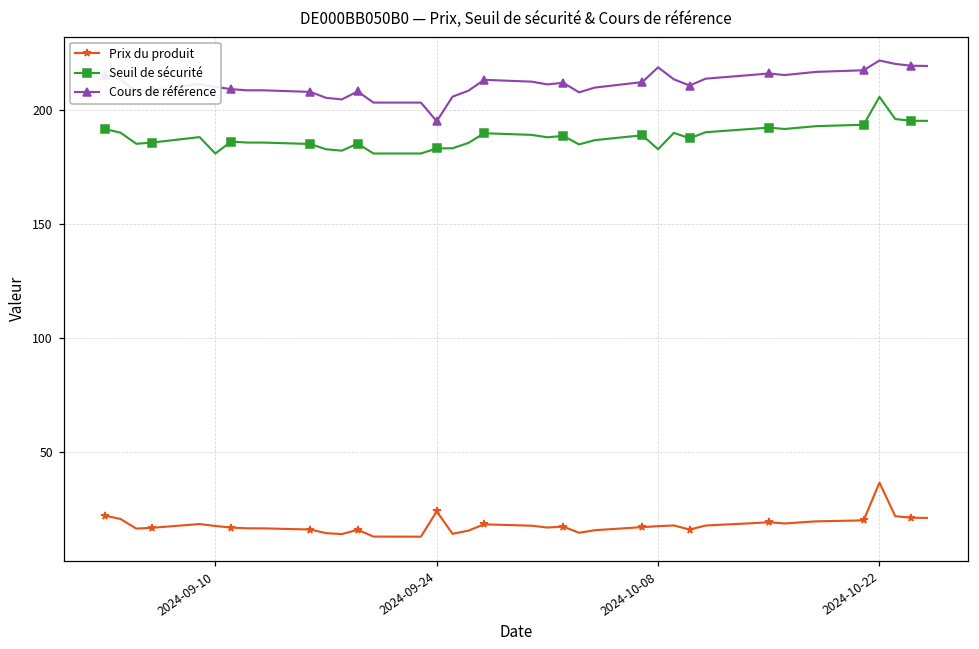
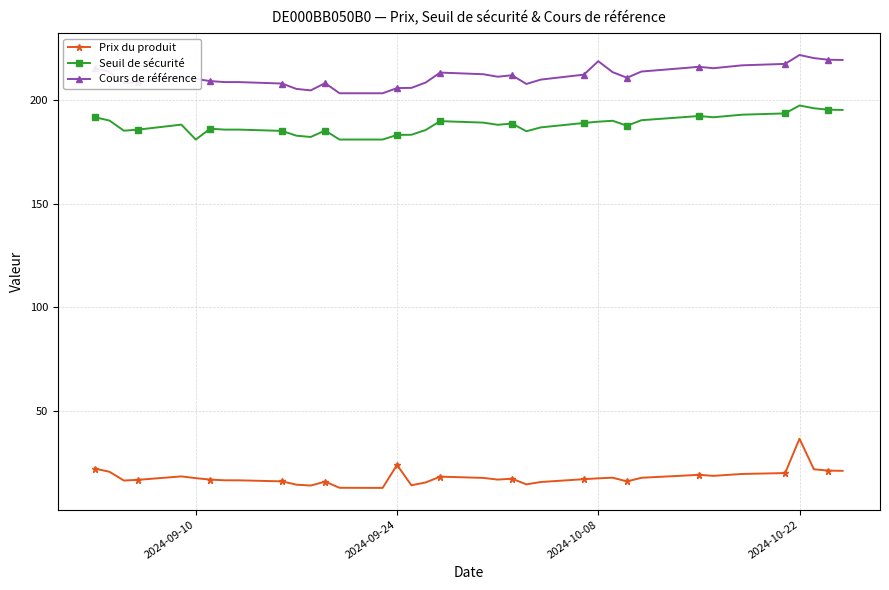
  {
    "Prix du produit": {
      "2024-09-10": 17,
      "2024-09-24": 24,
      "2024-10-08": 17,
      "2024-10-22": 36
    },
    "Seuil de sécurité": {
      "2024-09-10": 181,
      "2024-09-24": 183,
-     "2024-10-08": 183,
-     "2024-10-22": 206
+     "2024-10-08": 190,
+     "2024-10-22": 197
    },
    "Cours de référence": {
-     "2024-09-24": 195,
+     "2024-09-24": 206,
      "2024-10-08": 219,
      "2024-10-22": 222
    }
  }
